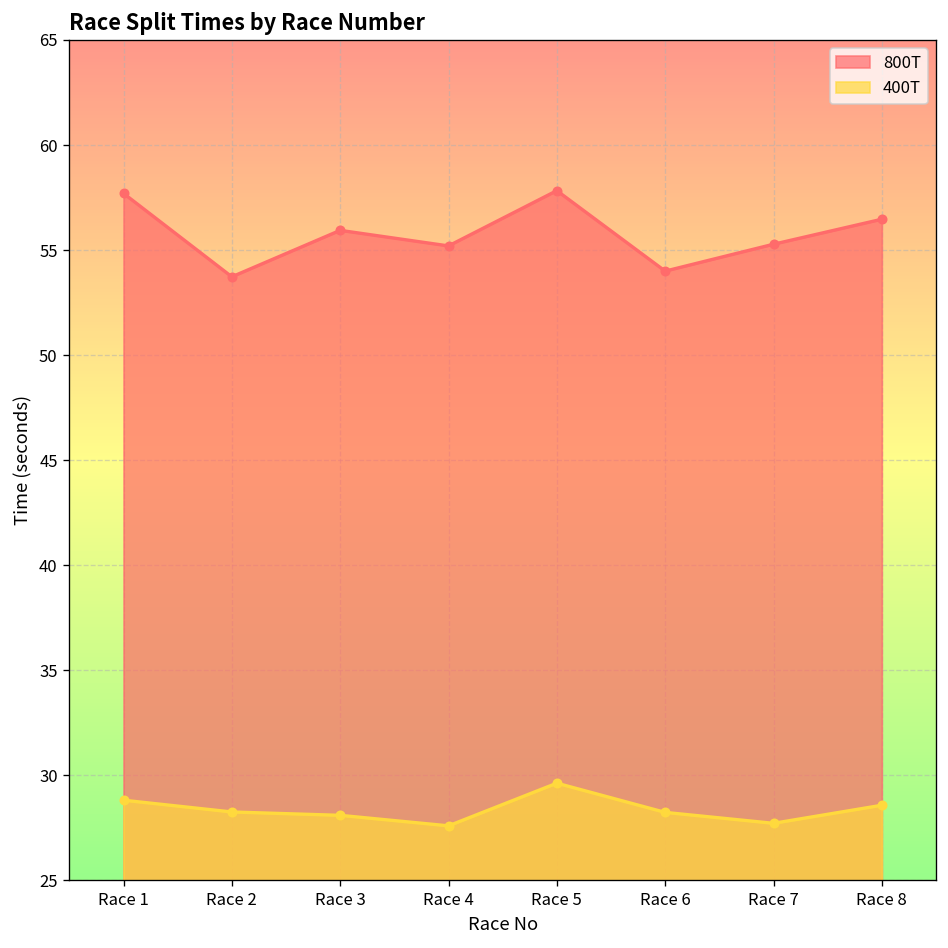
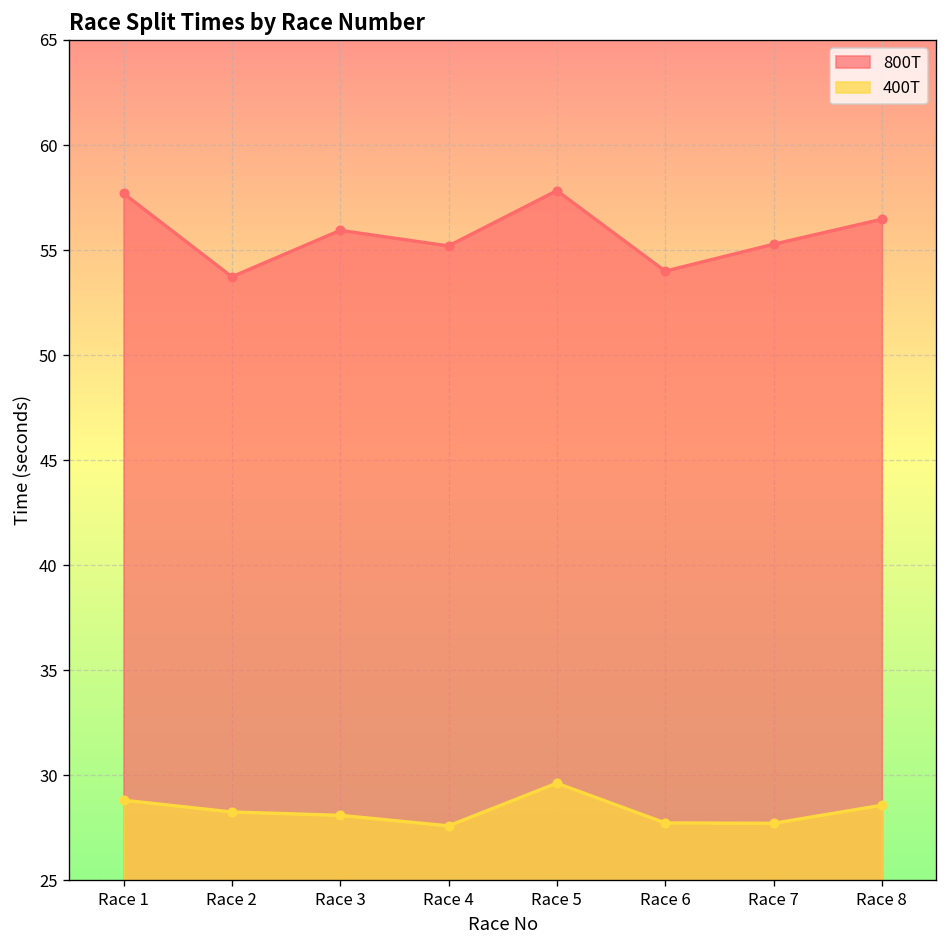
  {
    "800T": {
      "Race 1": 57.7,
      "Race 2": 53.7,
      "Race 3": 55.9,
      "Race 4": 55.2,
      "Race 5": 57.8,
      "Race 6": 54.0,
      "Race 7": 55.3,
      "Race 8": 56.5
    },
    "400T": {
      "Race 1": 28.8,
      "Race 2": 28.3,
      "Race 3": 28.1,
      "Race 4": 27.6,
      "Race 5": 29.6,
-     "Race 6": 28.2,
+     "Race 6": 27.7,
      "Race 7": 27.7,
      "Race 8": 28.6
    }
  }
